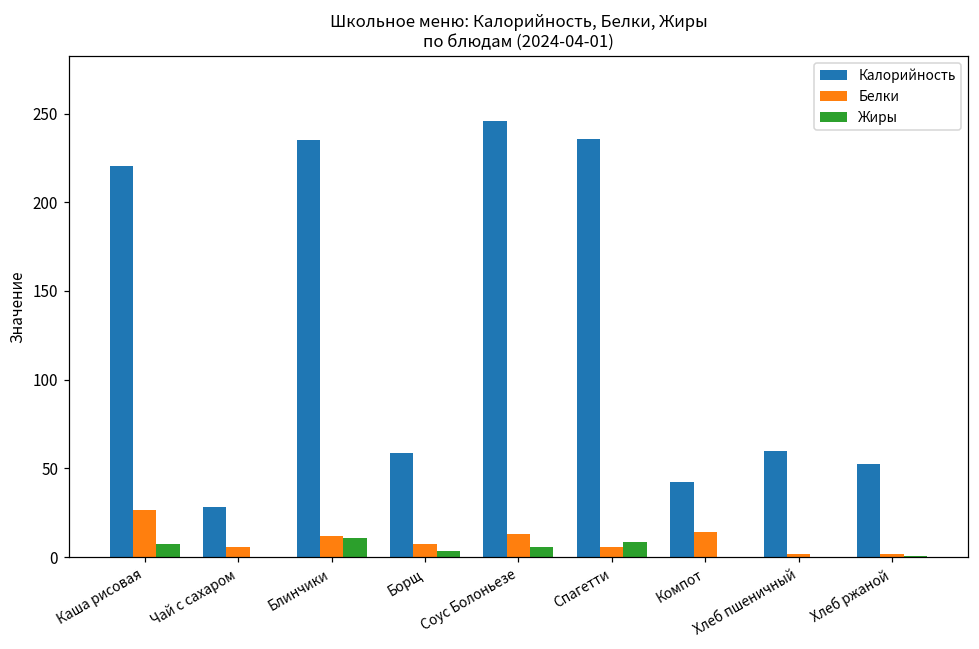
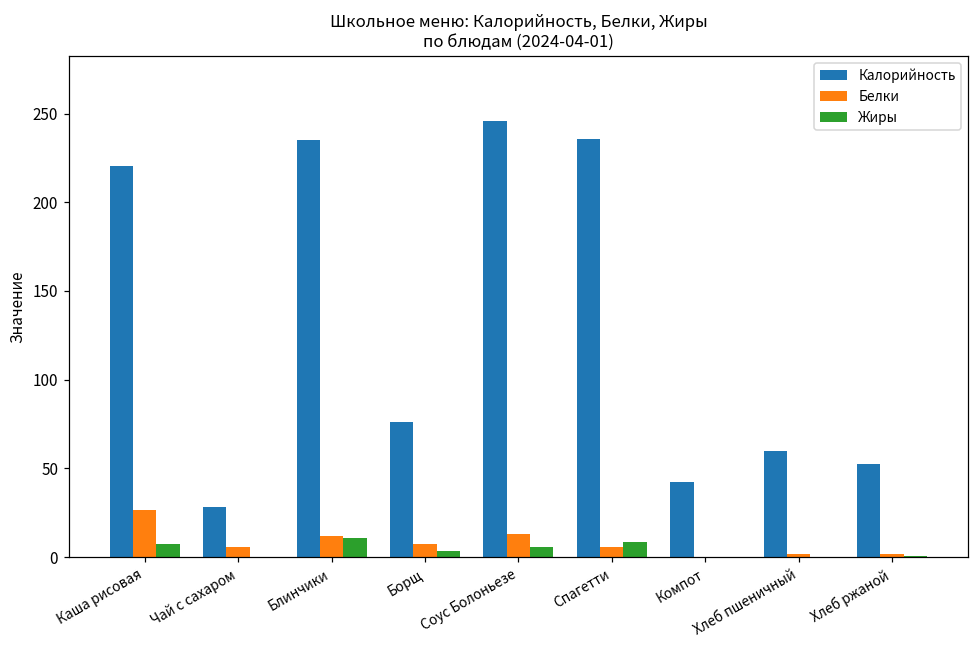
  {
    "Калорийность": {
      "Каша рисовая": 221,
      "Чай с сахаром": 28,
      "Блинчики": 235,
-     "Борщ": 59,
+     "Борщ": 76,
      "Соус Болоньезе": 246,
      "Спагетти": 236,
      "Компот": 42,
      "Хлеб пшеничный": 60,
      "Хлеб ржаной": 52
    },
    "Белки": {
      "Каша рисовая": 26,
      "Чай с сахаром": 6,
      "Блинчики": 12,
      "Борщ": 7,
      "Соус Болоньезе": 13,
      "Спагетти": 6,
-     "Компот": 14,
+     "Компот": 0,
      "Хлеб пшеничный": 2,
      "Хлеб ржаной": 2
    },
    "Жиры": {
      "Каша рисовая": 7,
      "Чай с сахаром": 0,
      "Блинчики": 11,
      "Борщ": 4,
      "Соус Болоньезе": 5,
      "Спагетти": 9
    }
  }
